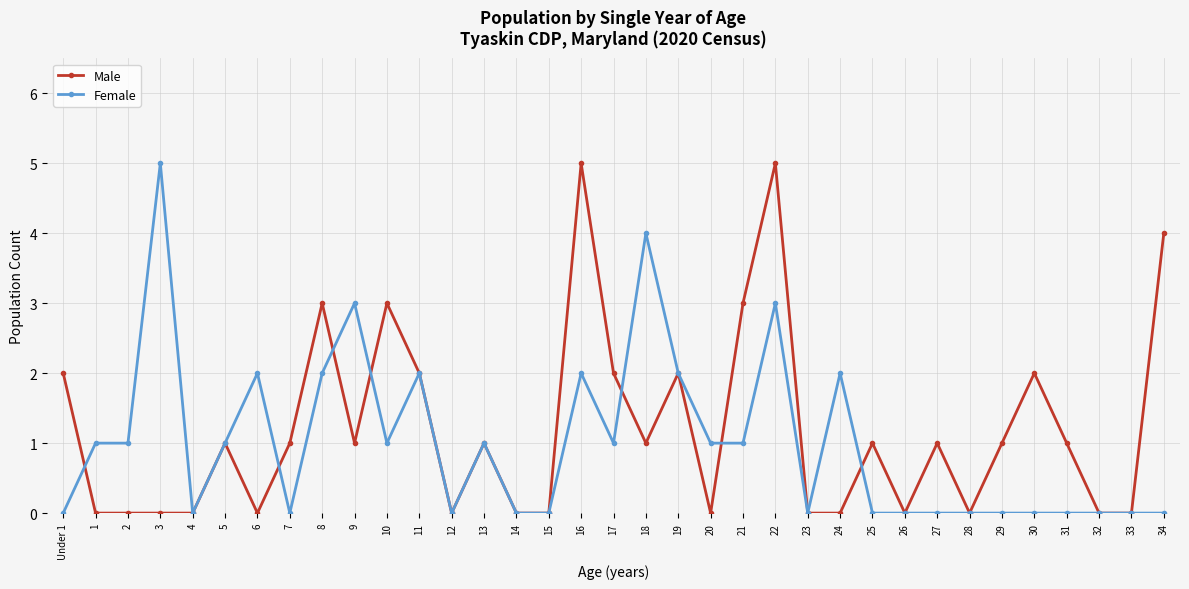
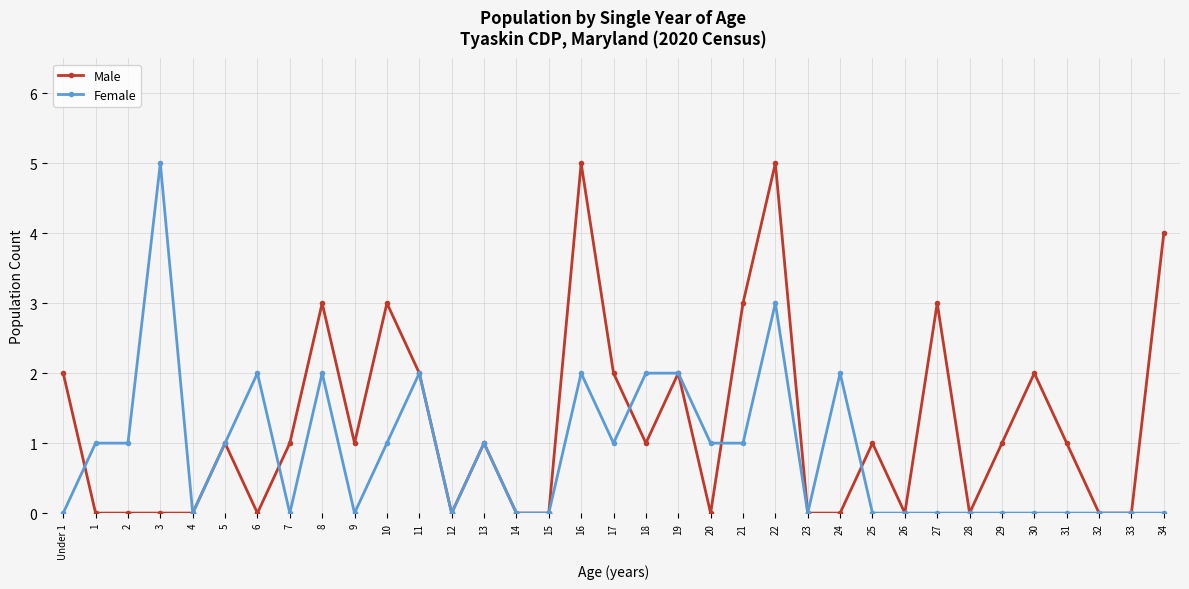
  {
    "Male": {
      "Under 1": 2,
      "1": 0,
      "2": 0,
      "3": 0,
      "6": 0,
      "7": 1,
      "8": 3,
      "9": 1,
      "10": 3,
      "16": 5,
      "17": 2,
      "18": 1,
      "20": 0,
      "21": 3,
      "22": 5,
      "24": 0,
      "25": 1,
-     "27": 1,
+     "27": 3,
      "29": 1,
      "30": 2,
      "31": 1,
      "34": 4
    },
    "Female": {
      "Under 1": 0,
      "1": 1,
      "2": 1,
      "3": 5,
      "6": 2,
      "7": 0,
      "8": 2,
-     "9": 3,
+     "9": 0,
      "10": 1,
      "16": 2,
      "17": 1,
-     "18": 4,
+     "18": 2,
      "20": 1,
      "21": 1,
      "22": 3,
      "24": 2,
      "25": 0,
      "27": 0,
      "29": 0,
      "30": 0,
      "31": 0,
      "34": 0
    }
  }
